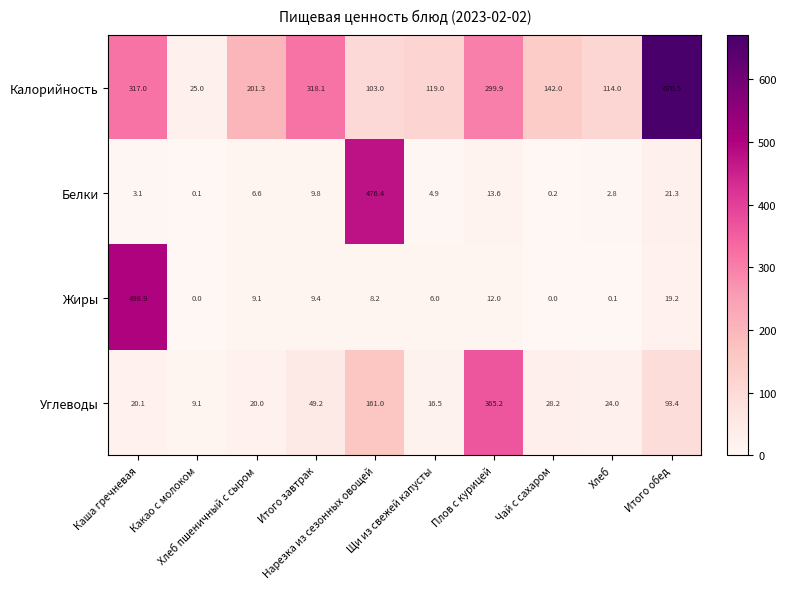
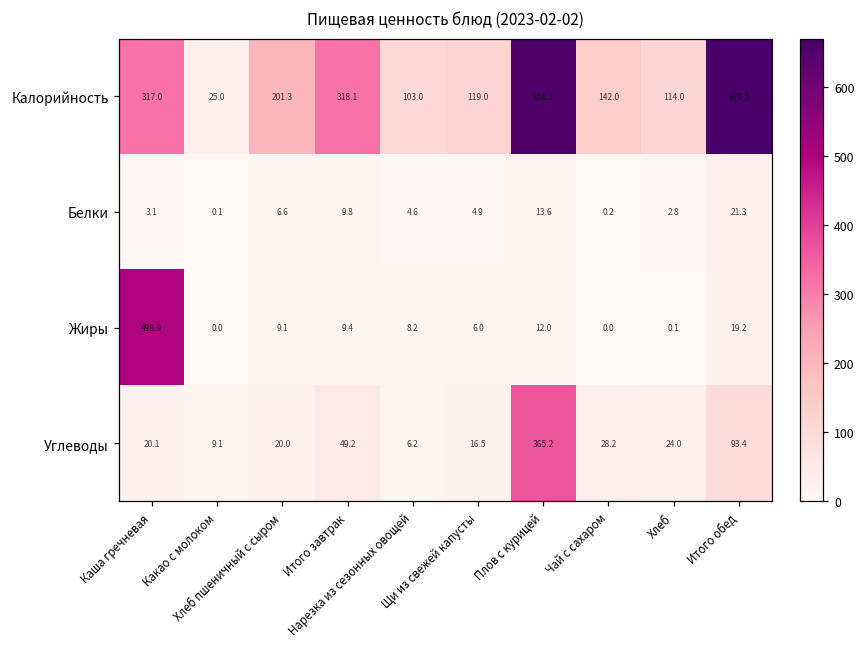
  {
    "Калорийность": {
      "Каша гречневая": 317.0,
      "Какао с молоком": 25.0,
      "Хлеб пшеничный с сыром": 201.3,
      "Итого завтрак": 318.1,
      "Нарезка из сезонных овощей": 103.0,
      "Щи из свежей капусты": 119.0,
-     "Плов с курицей": 299.9,
+     "Плов с курицей": 658.2,
      "Чай с сахаром": 142.0,
      "Хлеб": 114.0,
      "Итого обед": 670.5
    },
    "Белки": {
      "Каша гречневая": 3.1,
      "Какао с молоком": 0.1,
      "Хлеб пшеничный с сыром": 6.6,
      "Итого завтрак": 9.8,
-     "Нарезка из сезонных овощей": 476.4,
+     "Нарезка из сезонных овощей": 4.6,
      "Щи из свежей капусты": 4.9,
      "Плов с курицей": 13.6,
      "Чай с сахаром": 0.2,
      "Хлеб": 2.8,
      "Итого обед": 21.3
    },
    "Жиры": {
      "Каша гречневая": 498.9,
      "Какао с молоком": 0.0,
      "Хлеб пшеничный с сыром": 9.1,
      "Итого завтрак": 9.4,
      "Нарезка из сезонных овощей": 8.2,
      "Щи из свежей капусты": 6.0,
      "Плов с курицей": 12.0,
      "Чай с сахаром": 0.0,
      "Хлеб": 0.1,
      "Итого обед": 19.2
    },
    "Углеводы": {
      "Каша гречневая": 20.1,
      "Какао с молоком": 9.1,
      "Хлеб пшеничный с сыром": 20.0,
      "Итого завтрак": 49.2,
-     "Нарезка из сезонных овощей": 161.0,
+     "Нарезка из сезонных овощей": 6.2,
      "Щи из свежей капусты": 16.5,
      "Плов с курицей": 365.2,
      "Чай с сахаром": 28.2,
      "Хлеб": 24.0,
      "Итого обед": 93.4
    }
  }
